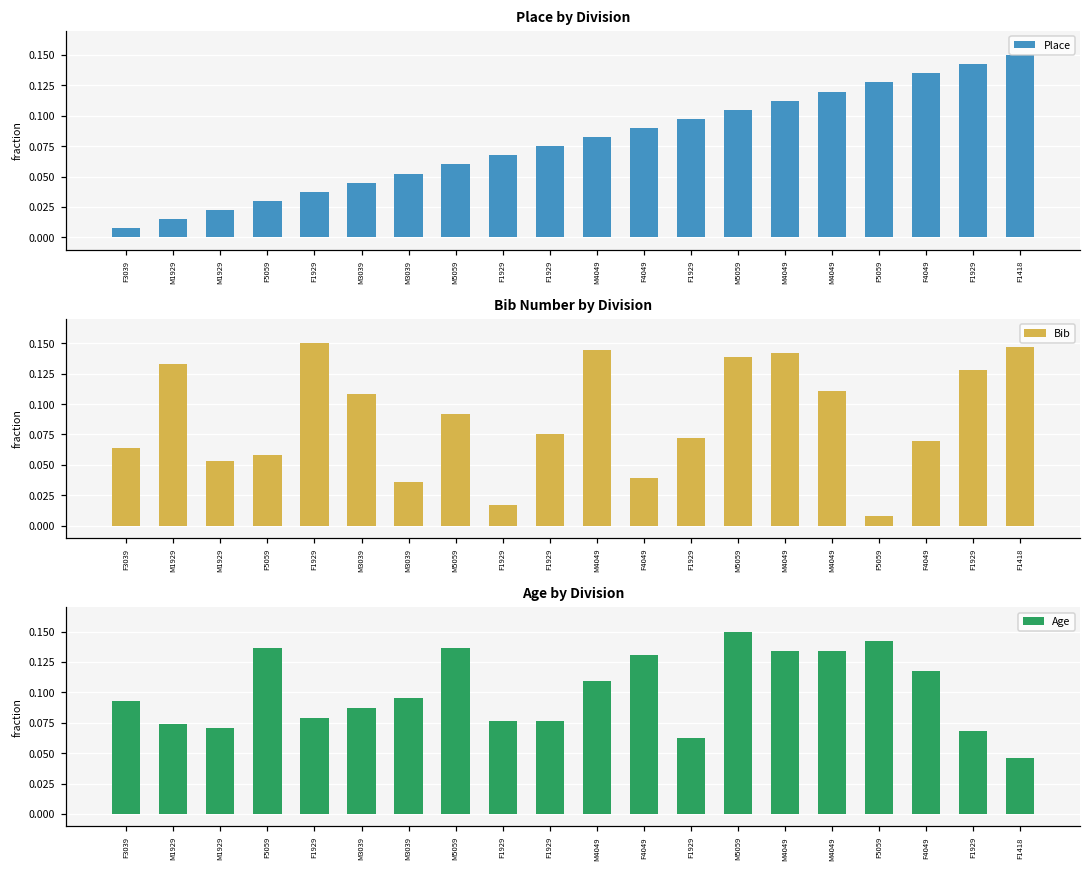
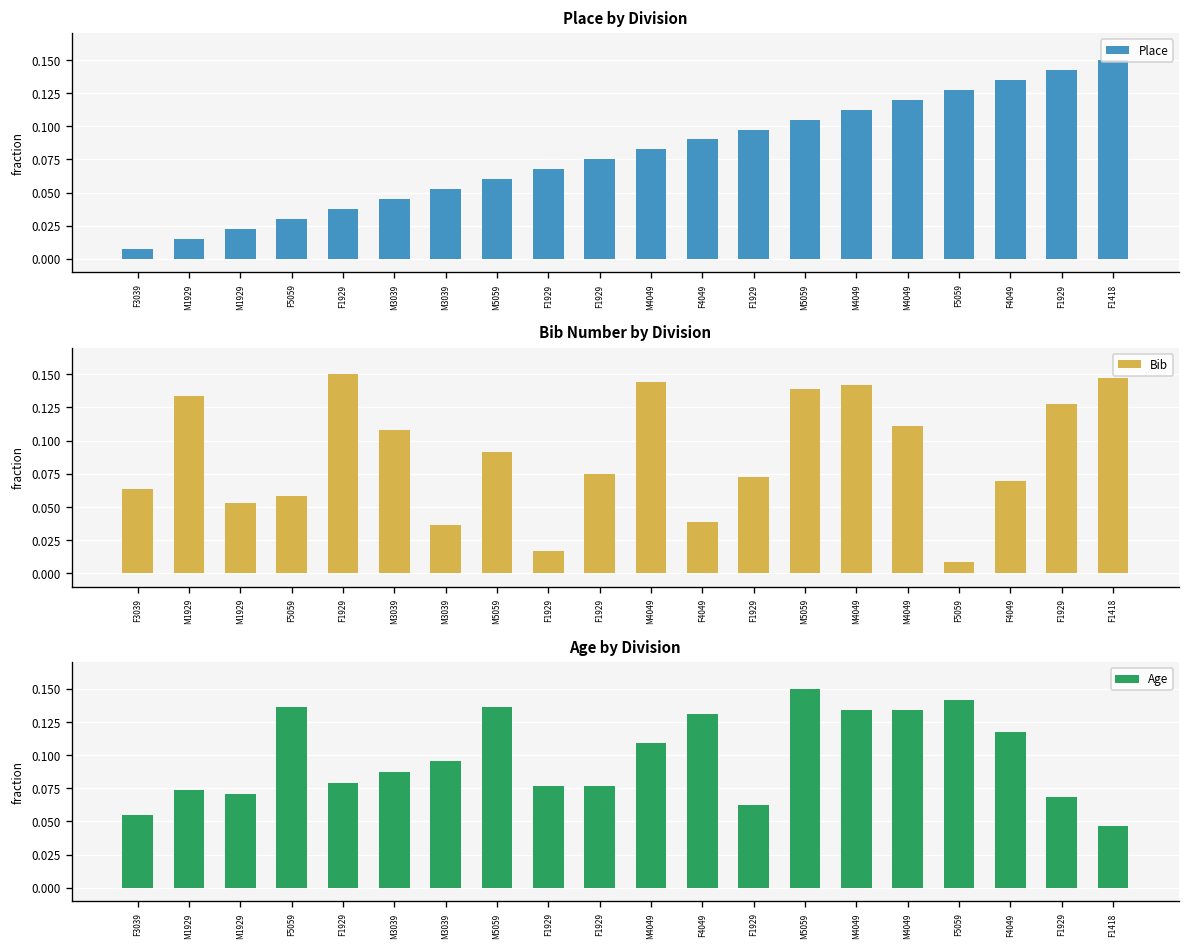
  {
    "Place by Division": {
      "F3039": 0.008
    },
    "Bib Number by Division": {
      "F3039": 0.064,
      "F1418": 0.147
    },
    "Age by Division": {
-     "F3039": 0.093,
+     "F3039": 0.055,
      "F1418": 0.046
    }
  }
